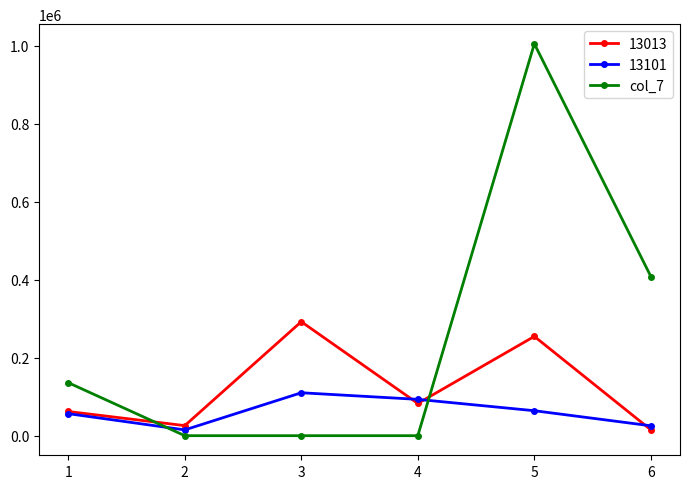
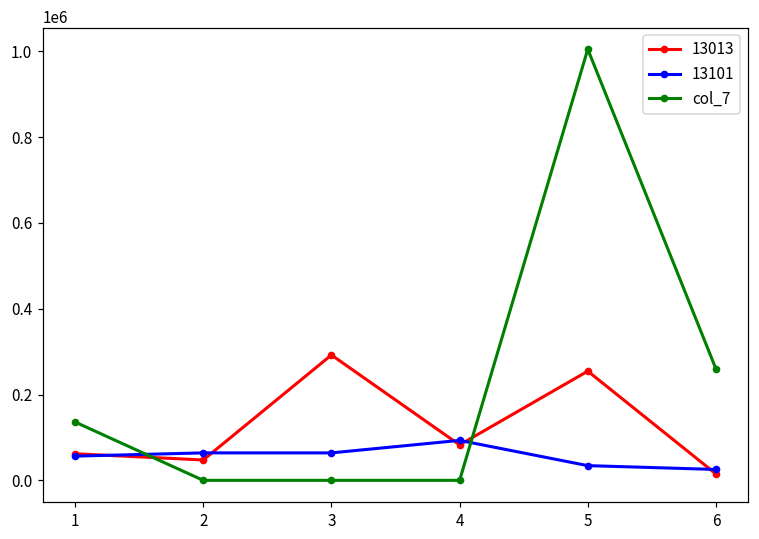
  {
    "13013": {
-     "2": 30000,
+     "2": 50000,
      "3": 290000,
      "4": 80000,
      "5": 250000,
      "6": 10000
    },
    "13101": {
-     "2": 10000,
-     "3": 110000,
+     "2": 60000,
+     "3": 60000,
      "4": 90000,
-     "5": 60000,
+     "5": 30000,
      "6": 30000
    },
    "col_7": {
      "1": 140000,
      "2": 0,
      "3": 0,
      "4": 0,
      "5": 1000000,
-     "6": 410000
+     "6": 260000
    }
  }
